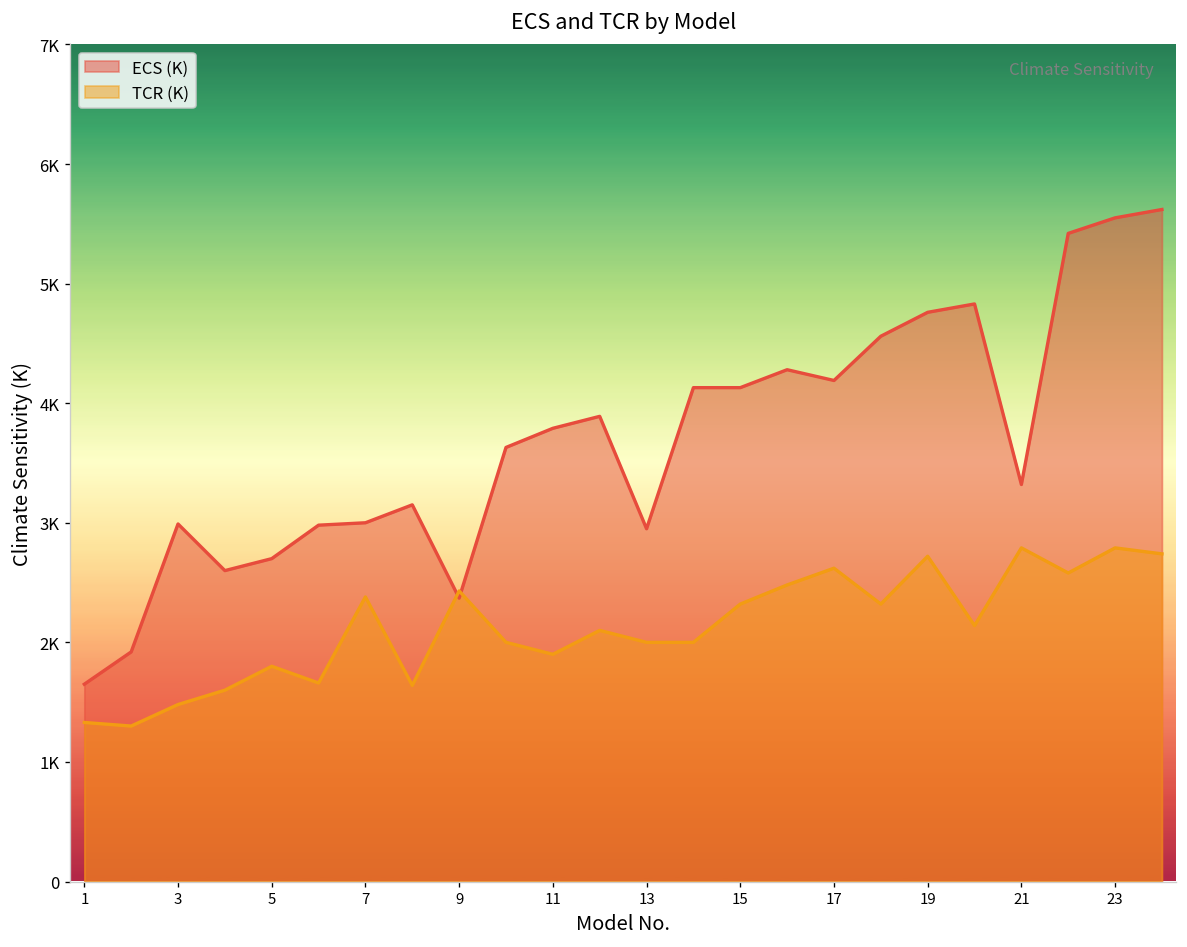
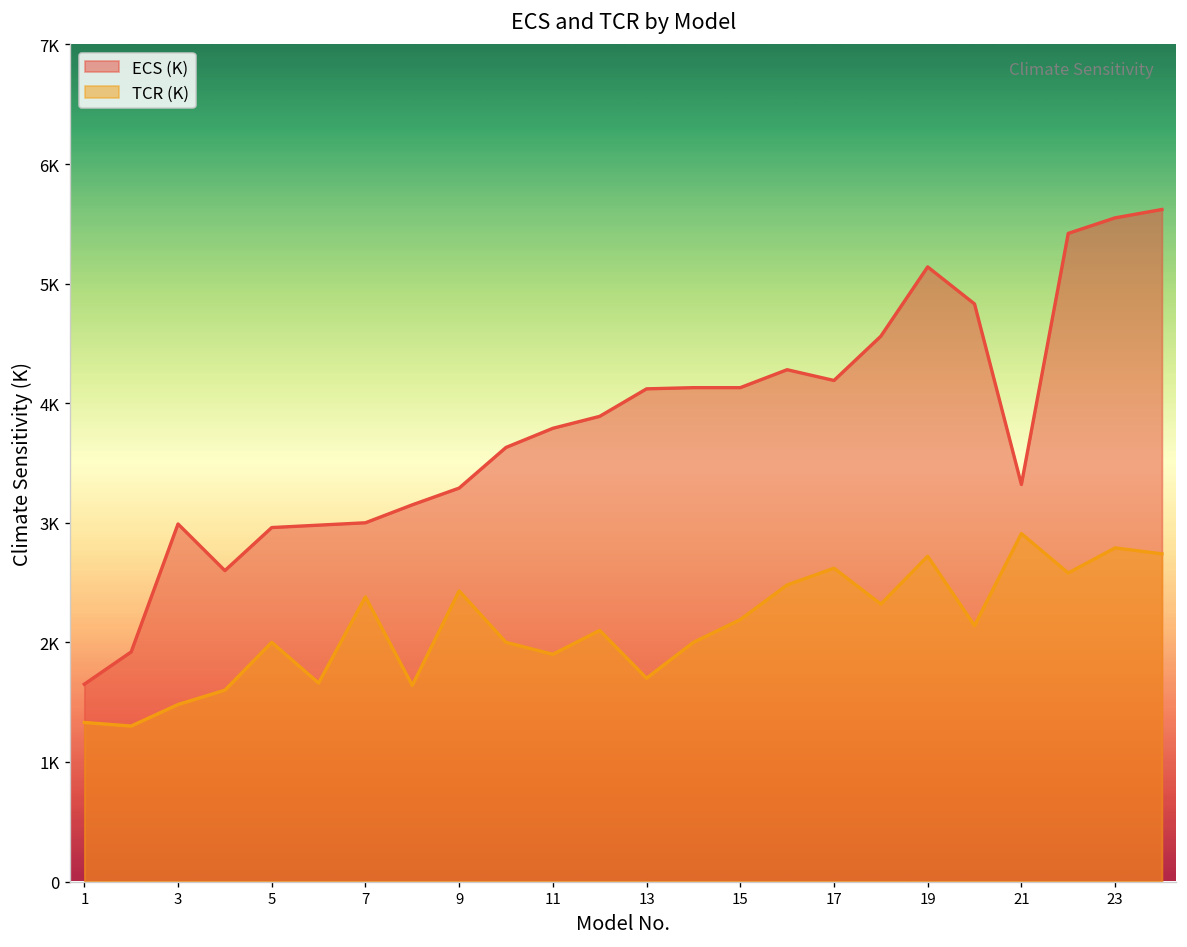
  {
    "ECS (K)": {
      "1": 1700,
      "3": 3000,
-     "5": 2700,
+     "5": 3000,
      "7": 3000,
-     "9": 2400,
+     "9": 3300,
      "11": 3800,
-     "13": 3000,
+     "13": 4100,
      "15": 4100,
      "17": 4200,
-     "19": 4800,
+     "19": 5100,
      "21": 3300,
      "23": 5600
    },
    "TCR (K)": {
      "1": 1300,
      "3": 1500,
-     "5": 1800,
+     "5": 2000,
      "7": 2400,
      "9": 2400,
      "11": 1900,
-     "13": 2000,
-     "15": 2300,
+     "13": 1700,
+     "15": 2200,
      "17": 2600,
      "19": 2700,
-     "21": 2800,
+     "21": 2900,
      "23": 2800
    }
  }
